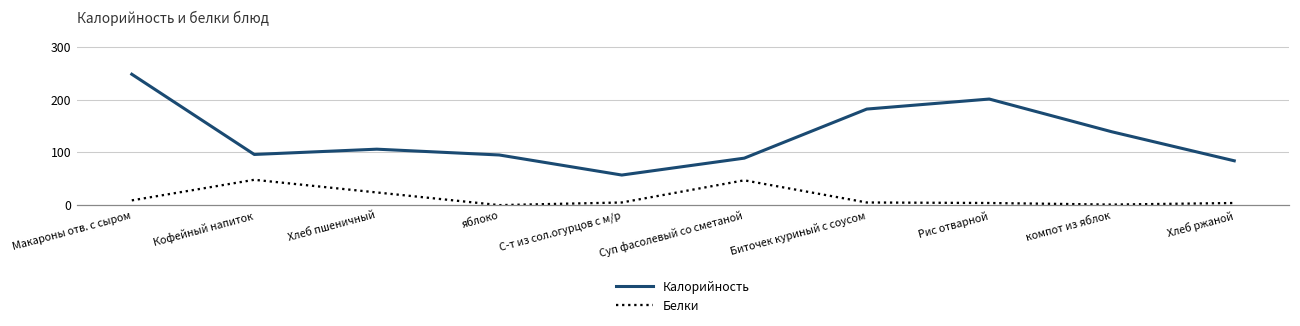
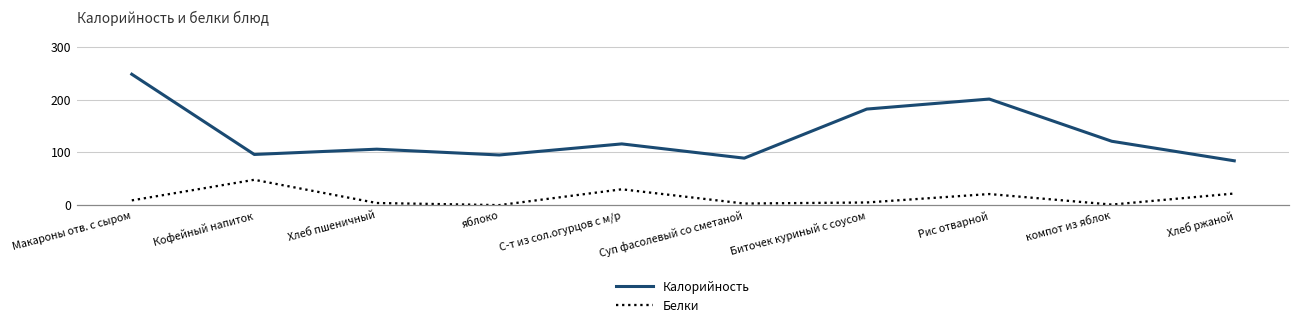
  {
    "Калорийность": {
      "Макароны отв. с сыром": 250,
      "Кофейный напиток": 100,
      "Хлеб пшеничный": 110,
      "яблоко": 100,
-     "С-т из сол.огурцов с м/р": 60,
+     "С-т из сол.огурцов с м/р": 120,
      "Суп фасолевый со сметаной": 90,
      "Биточек куриный с соусом": 180,
      "Рис отварной": 200,
-     "компот из яблок": 140,
+     "компот из яблок": 120,
      "Хлеб ржаной": 80
    },
    "Белки": {
      "Макароны отв. с сыром": 10,
      "Кофейный напиток": 50,
-     "Хлеб пшеничный": 20,
+     "Хлеб пшеничный": 0,
      "яблоко": 0,
-     "С-т из сол.огурцов с м/р": 10,
-     "Суп фасолевый со сметаной": 50,
+     "С-т из сол.огурцов с м/р": 30,
+     "Суп фасолевый со сметаной": 0,
      "Биточек куриный с соусом": 10,
-     "Рис отварной": 0,
+     "Рис отварной": 20,
      "компот из яблок": 0,
-     "Хлеб ржаной": 0
+     "Хлеб ржаной": 20
    }
  }
